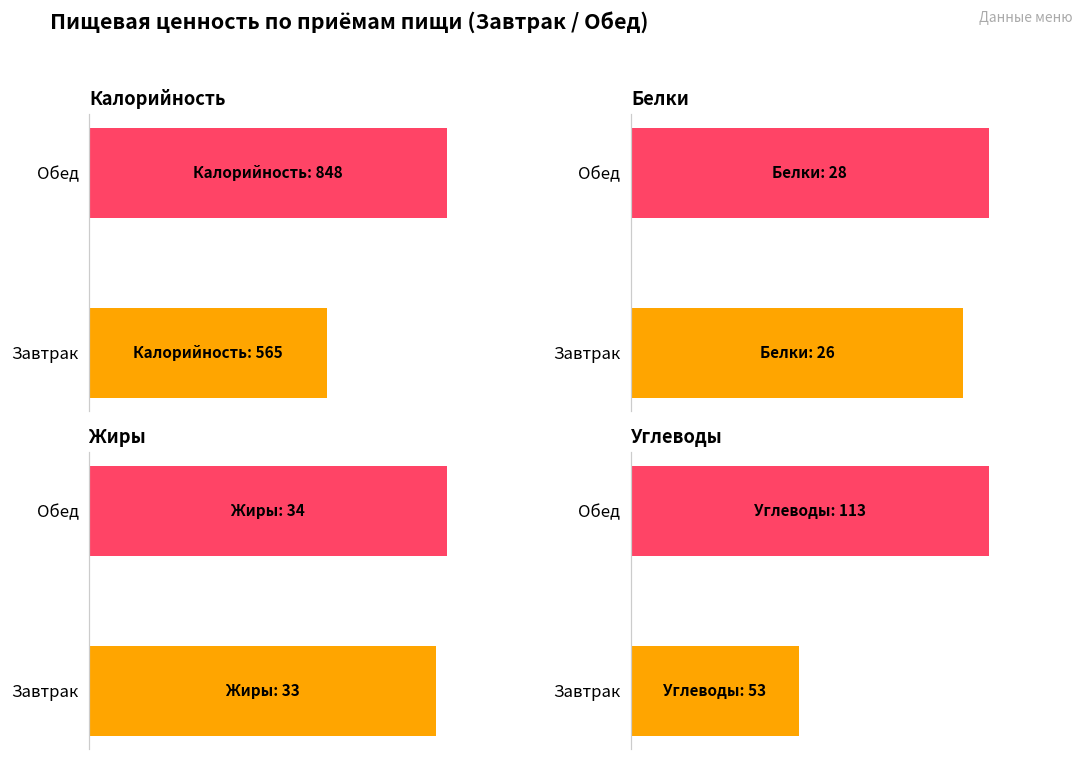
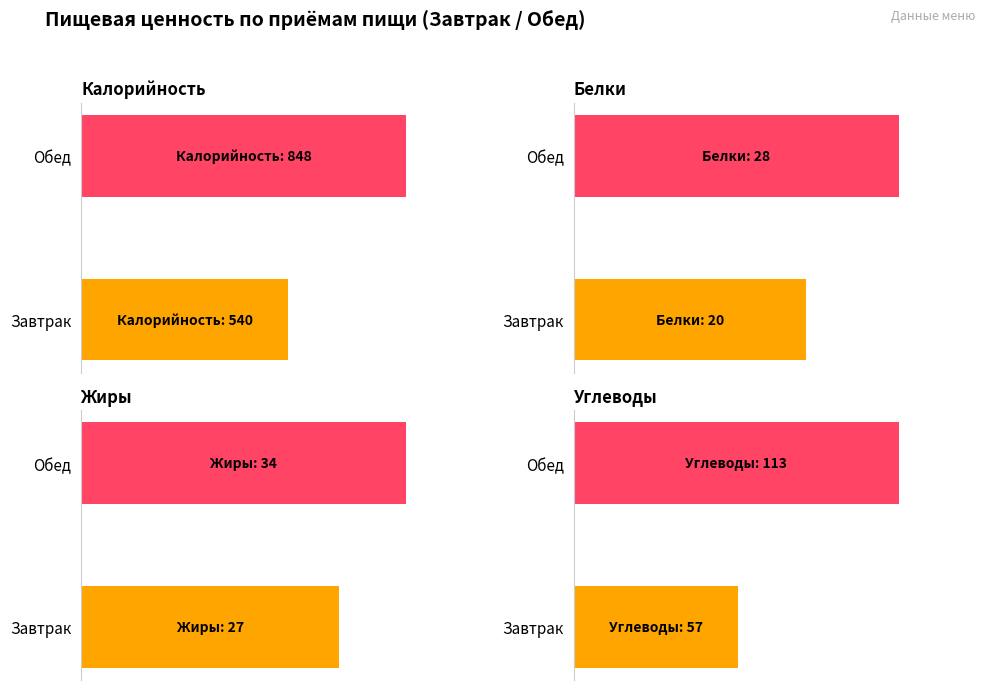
  {
    "Калорийность": {
      "Обед": 848,
-     "Завтрак": 565
+     "Завтрак": 540
    },
    "Белки": {
      "Обед": 28,
-     "Завтрак": 26
+     "Завтрак": 20
    },
    "Жиры": {
      "Обед": 34,
-     "Завтрак": 33
+     "Завтрак": 27
    },
    "Углеводы": {
      "Обед": 113,
-     "Завтрак": 53
+     "Завтрак": 57
    }
  }
